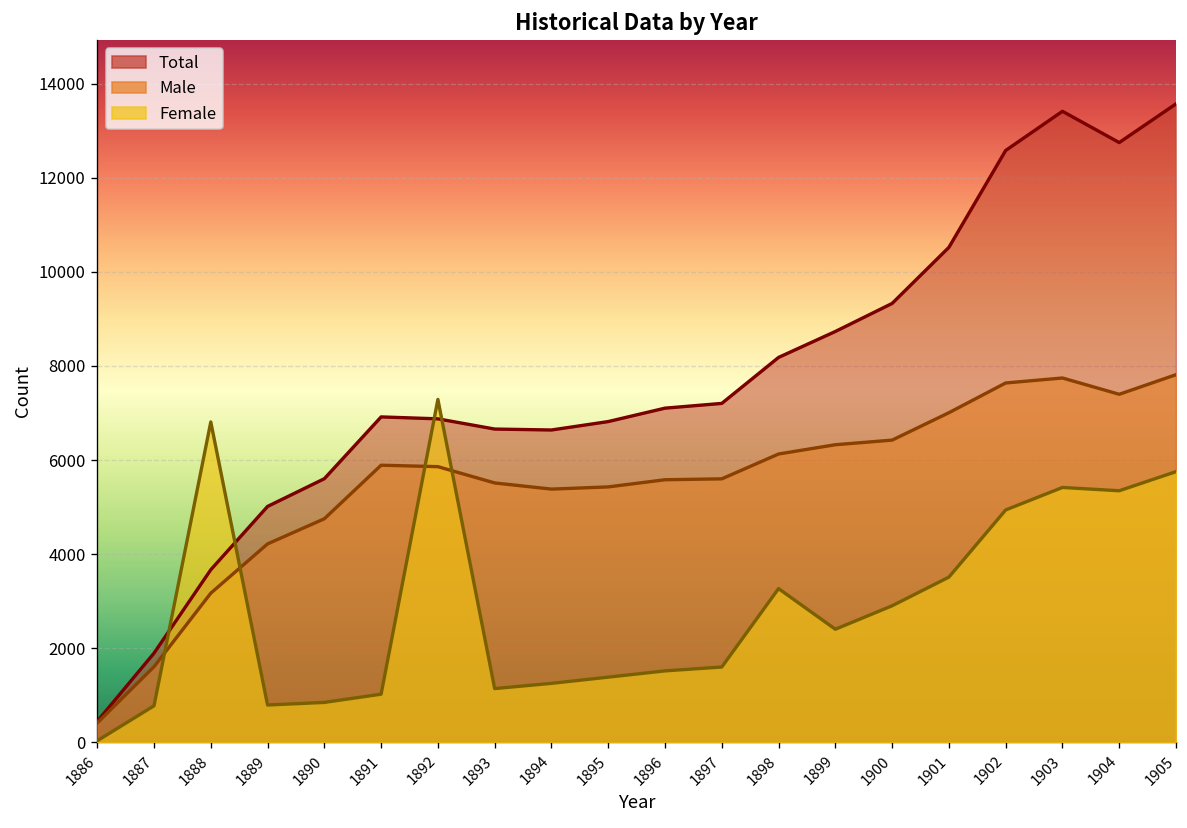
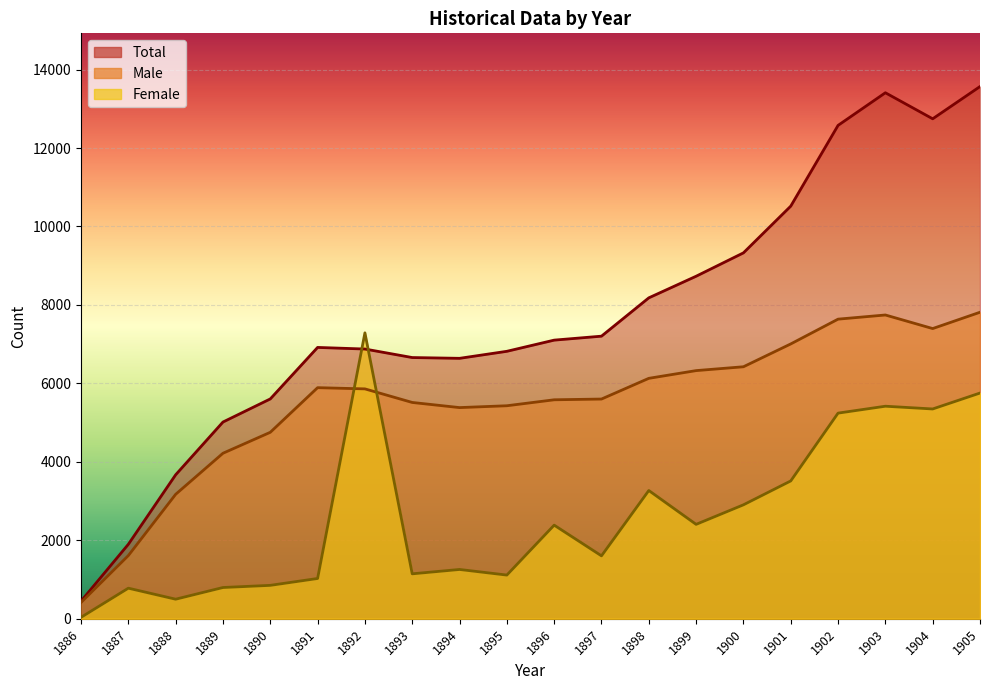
  {
    "Female": {
      "1886": 0,
      "1887": 800,
-     "1888": 6800,
+     "1888": 500,
      "1889": 800,
      "1890": 900,
      "1891": 1000,
      "1892": 7300,
      "1893": 1100,
      "1894": 1300,
-     "1895": 1400,
-     "1896": 1500,
+     "1895": 1100,
+     "1896": 2400,
      "1897": 1600,
      "1898": 3300,
      "1899": 2400,
      "1900": 2900,
      "1901": 3500,
-     "1902": 4900,
+     "1902": 5200,
      "1903": 5400,
      "1904": 5300,
      "1905": 5800
    }
  }
